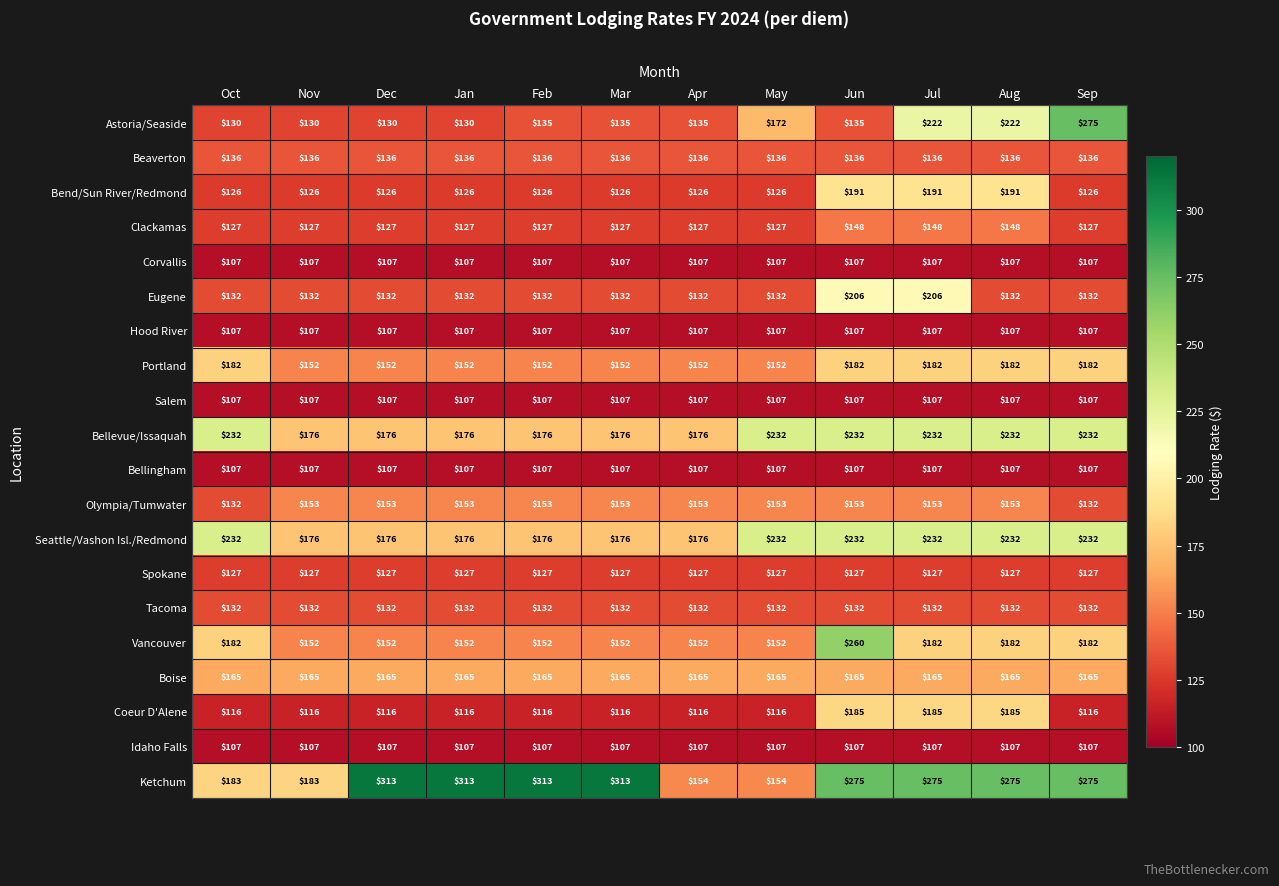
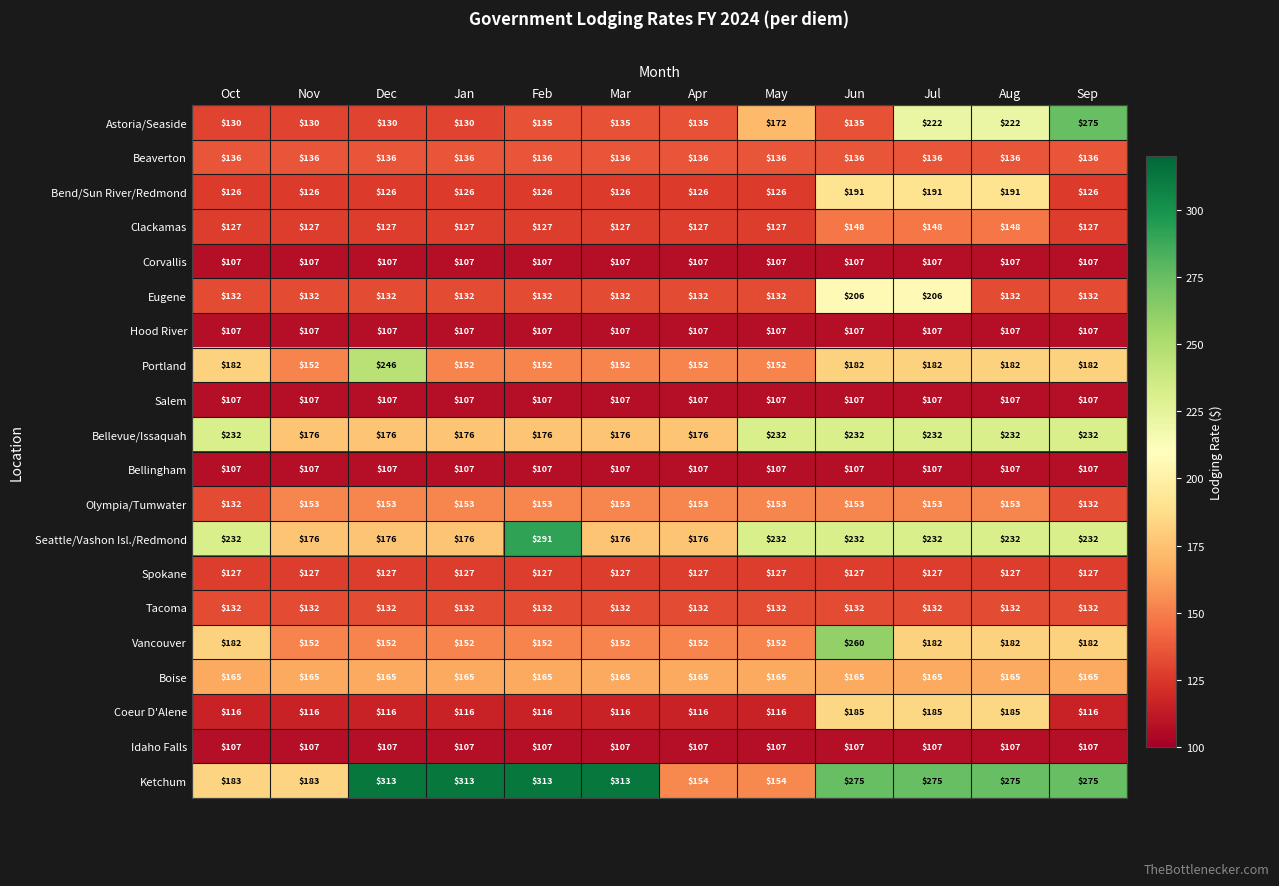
  {
    "Portland": {
      "Oct": "$182",
      "Nov": "$152",
-     "Dec": "$152",
+     "Dec": "$246",
      "Jan": "$152",
      "Feb": "$152",
      "Mar": "$152",
      "Apr": "$152",
      "May": "$152",
      "Jun": "$182",
      "Jul": "$182",
      "Aug": "$182",
      "Sep": "$182"
    },
    "Seattle/Vashon Isl./Redmond": {
      "Oct": "$232",
      "Nov": "$176",
      "Dec": "$176",
      "Jan": "$176",
-     "Feb": "$176",
+     "Feb": "$291",
      "Mar": "$176",
      "Apr": "$176",
      "May": "$232",
      "Jun": "$232",
      "Jul": "$232",
      "Aug": "$232",
      "Sep": "$232"
    }
  }
